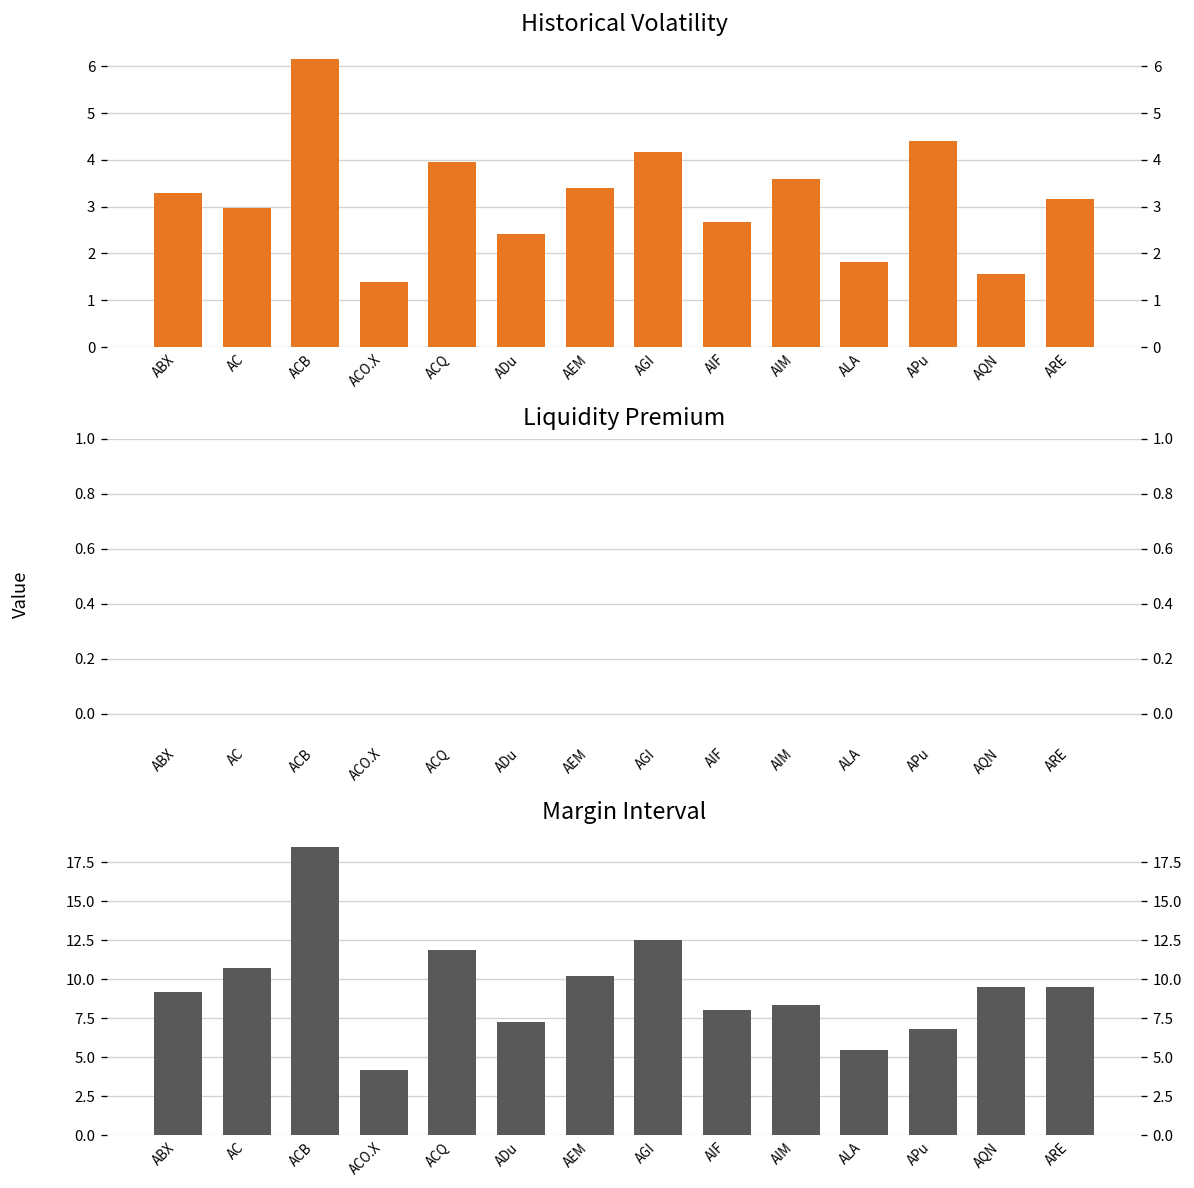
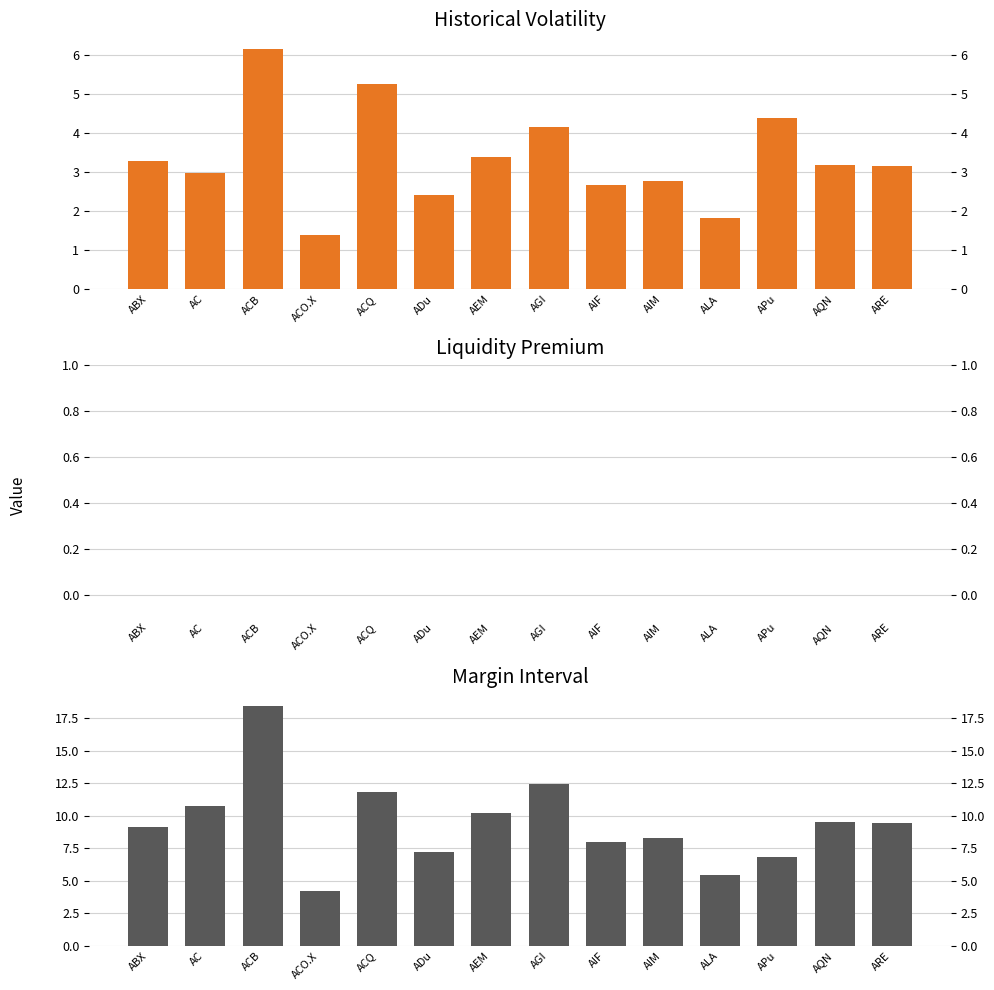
  {
    "Historical Volatility": {
      "ABX": 3.3,
      "AC": 3.0,
      "ACB": 6.2,
      "ACO.X": 1.4,
-     "ACQ": 4.0,
+     "ACQ": 5.3,
      "ADu": 2.4,
      "AEM": 3.4,
      "AGI": 4.2,
      "AIF": 2.7,
-     "AIM": 3.6,
+     "AIM": 2.8,
      "ALA": 1.8,
      "APu": 4.4,
-     "AQN": 1.6,
+     "AQN": 3.2,
      "ARE": 3.2
    },
    "Liquidity Premium": {
      "ABX": 0.00,
      "AC": 0.00,
      "ACB": 0.00,
      "ACO.X": 0.00,
      "ACQ": 0.00,
      "ADu": 0.00,
      "AEM": 0.00,
      "AGI": 0.00,
      "AIF": 0.00,
      "AIM": 0.00,
      "ALA": 0.00,
      "APu": 0.00,
      "AQN": 0.00,
      "ARE": 0.00
    },
    "Margin Interval": {
      "ABX": 9.2,
      "AC": 10.7,
      "ACB": 18.5,
      "ACO.X": 4.2,
      "ACQ": 11.9,
      "ADu": 7.2,
      "AEM": 10.2,
      "AGI": 12.5,
      "AIF": 8.0,
      "AIM": 8.3,
      "ALA": 5.5,
      "APu": 6.8,
      "AQN": 9.5,
      "ARE": 9.5
    }
  }
